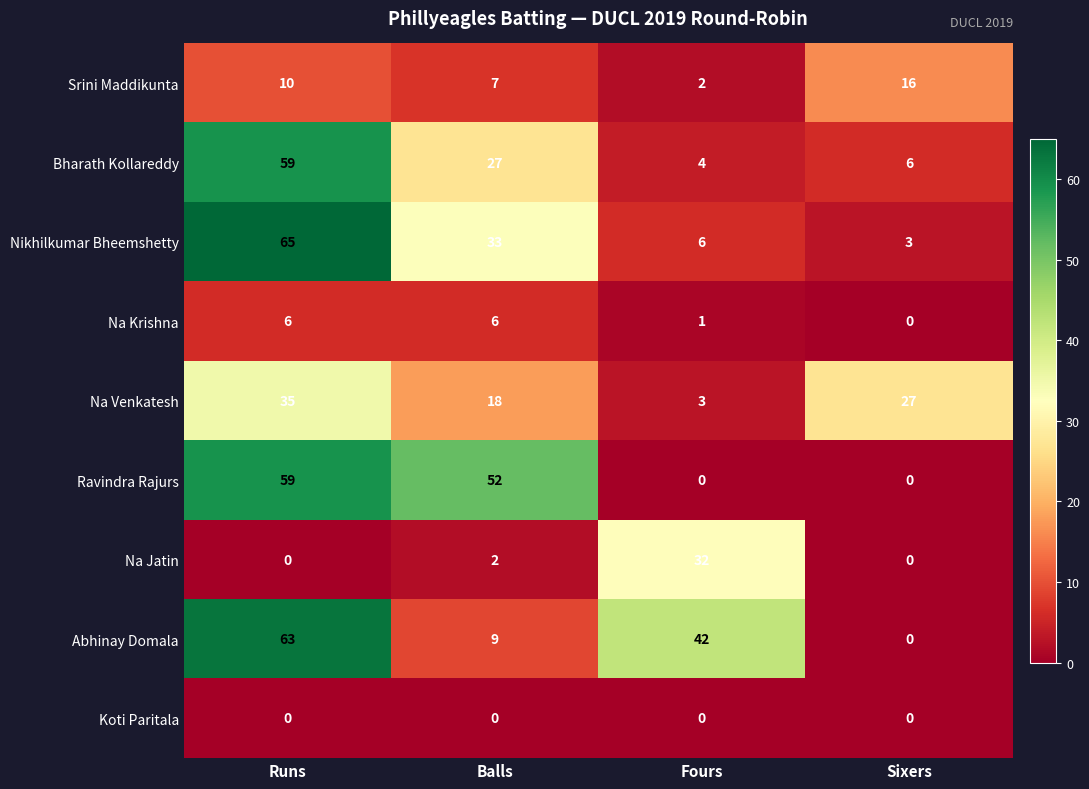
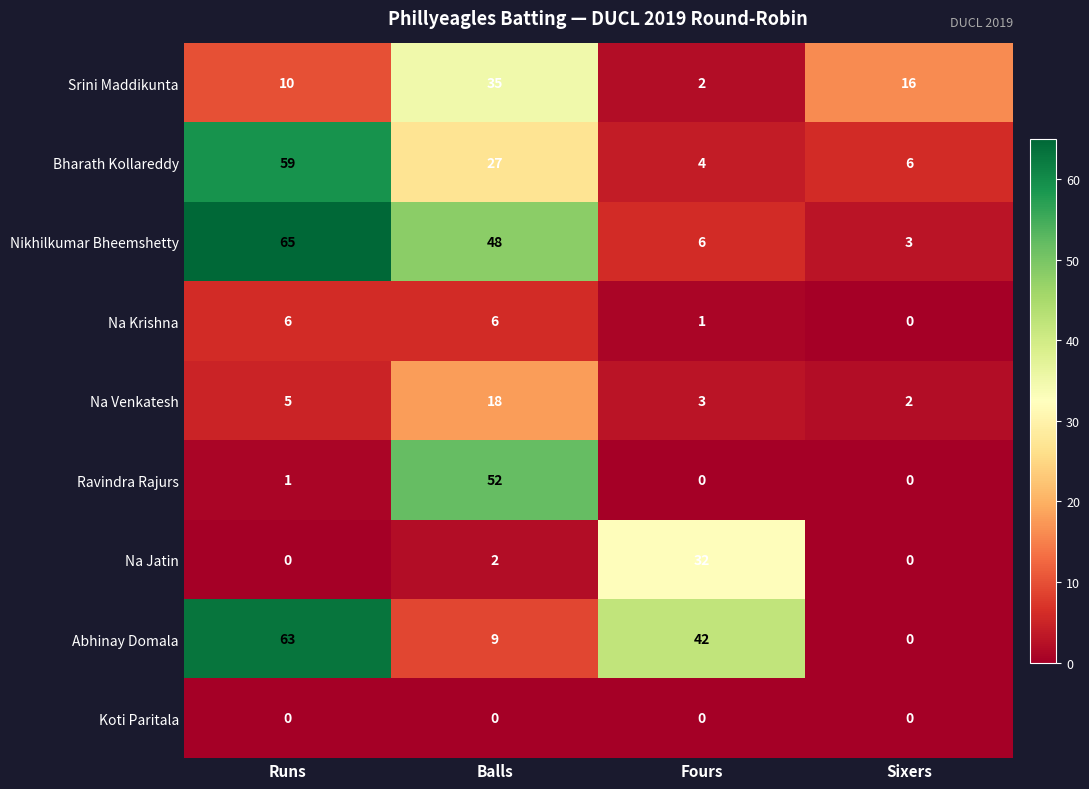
  {
    "Srini Maddikunta": {
      "Runs": 10,
-     "Balls": 7,
+     "Balls": 35,
      "Fours": 2,
      "Sixers": 16
    },
    "Bharath Kollareddy": {
      "Runs": 59,
      "Balls": 27,
      "Fours": 4,
      "Sixers": 6
    },
    "Nikhilkumar Bheemshetty": {
      "Runs": 65,
-     "Balls": 33,
+     "Balls": 48,
      "Fours": 6,
      "Sixers": 3
    },
    "Na Krishna": {
      "Runs": 6,
      "Balls": 6,
      "Fours": 1,
      "Sixers": 0
    },
    "Na Venkatesh": {
-     "Runs": 35,
+     "Runs": 5,
      "Balls": 18,
      "Fours": 3,
-     "Sixers": 27
+     "Sixers": 2
    },
    "Ravindra Rajurs": {
-     "Runs": 59,
+     "Runs": 1,
      "Balls": 52,
      "Fours": 0,
      "Sixers": 0
    },
    "Na Jatin": {
      "Runs": 0,
      "Balls": 2,
      "Fours": 32,
      "Sixers": 0
    },
    "Abhinay Domala": {
      "Runs": 63,
      "Balls": 9,
      "Fours": 42,
      "Sixers": 0
    },
    "Koti Paritala": {
      "Runs": 0,
      "Balls": 0,
      "Fours": 0,
      "Sixers": 0
    }
  }
